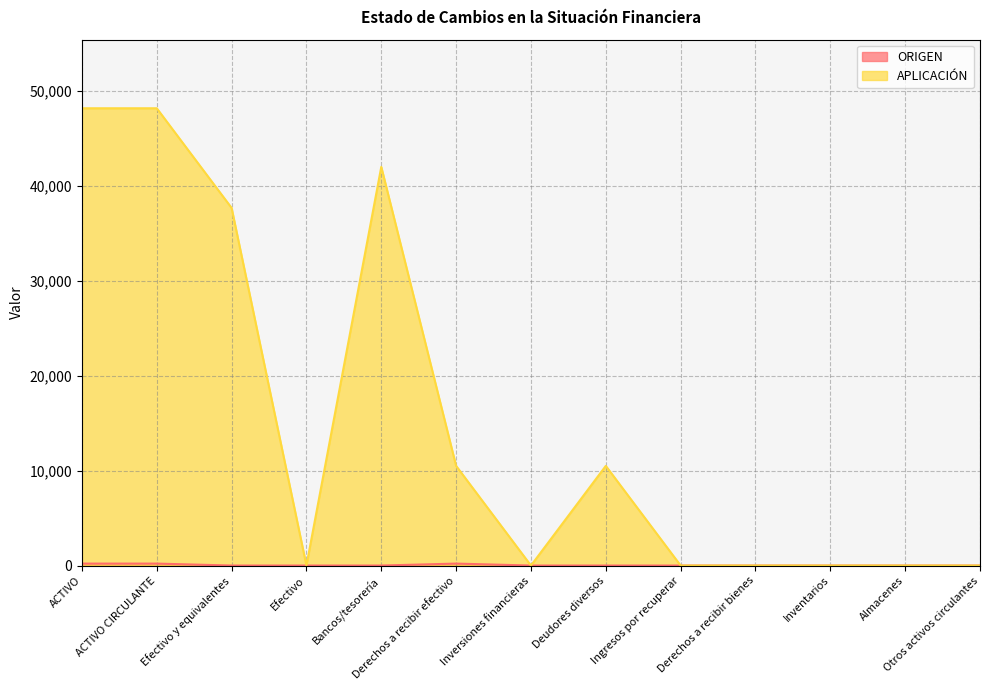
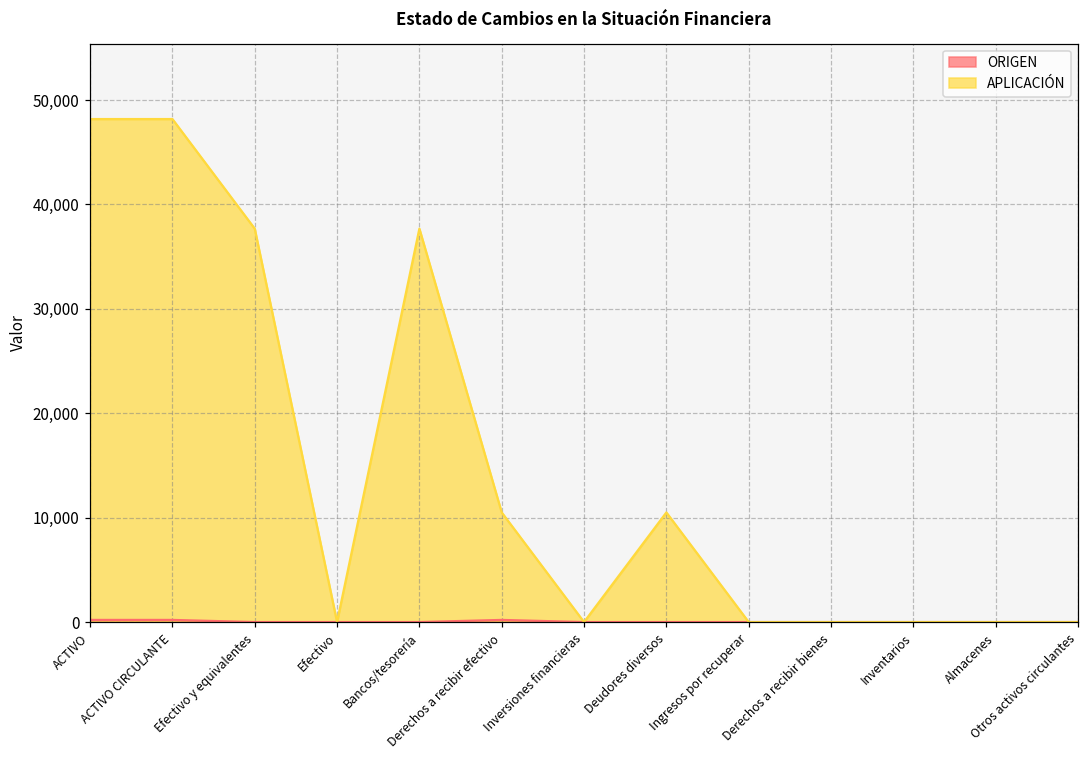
  {
    "ORIGEN": {
      "ACTIVO": "0",
      "ACTIVO CIRCULANTE": "0",
      "Efectivo y equivalentes": "0",
      "Bancos/tesorería": "0",
      "Derechos a recibir efectivo": "0",
      "Deudores diversos": "0"
    },
    "APLICACIÓN": {
      "ACTIVO": "48,000",
      "ACTIVO CIRCULANTE": "48,000",
      "Efectivo y equivalentes": "38,000",
-     "Bancos/tesorería": "42,000",
+     "Bancos/tesorería": "38,000",
      "Derechos a recibir efectivo": "11,000",
      "Deudores diversos": "11,000"
    }
  }
